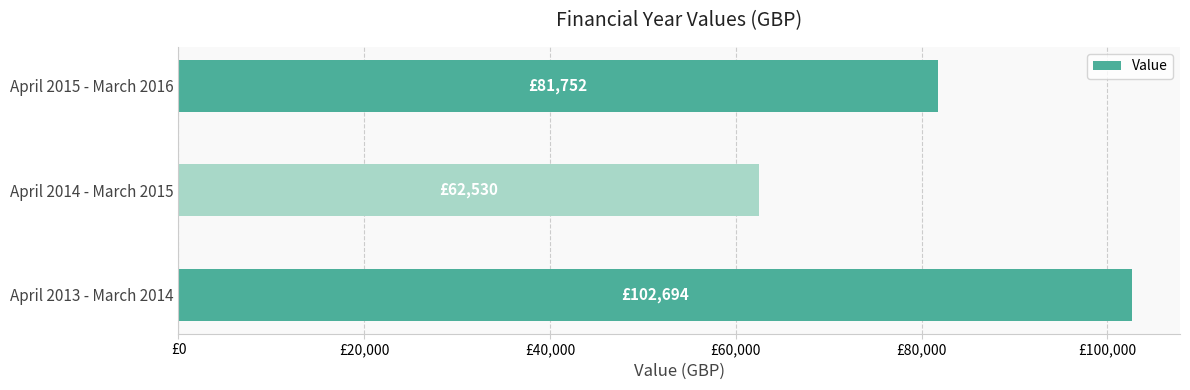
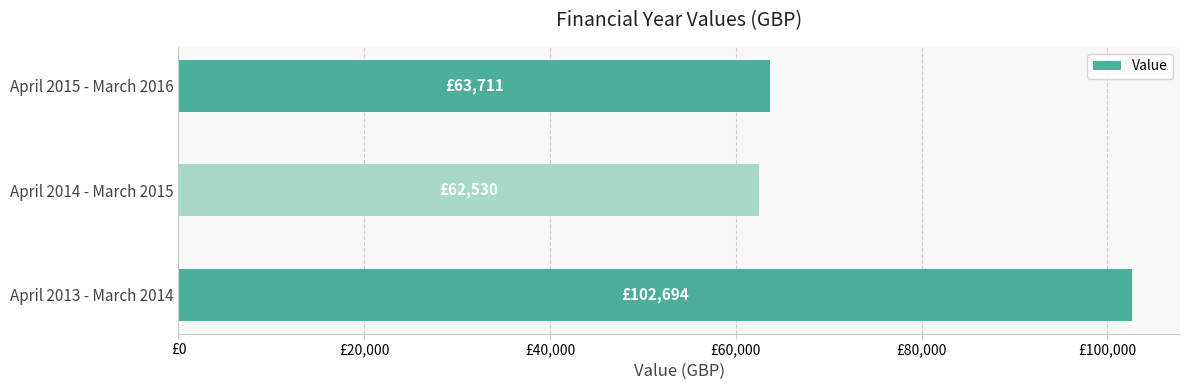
  {
-   "April 2015 - March 2016": "£81,752",
+   "April 2015 - March 2016": "£63,711",
    "April 2014 - March 2015": "£62,530",
    "April 2013 - March 2014": "£102,694"
  }
